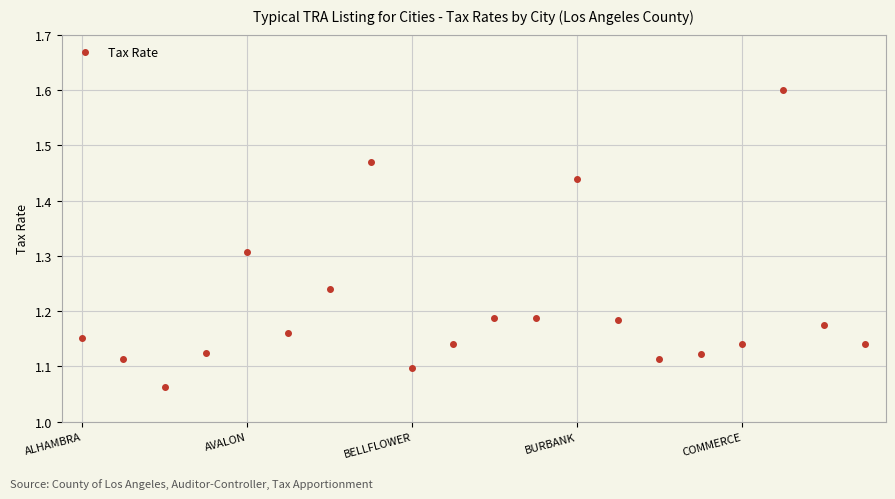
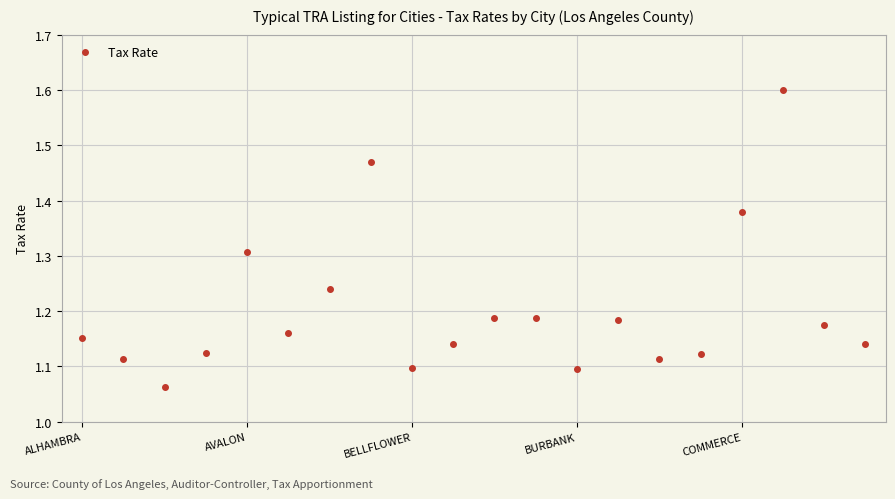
  {
    "ALHAMBRA": 1.15,
    "AVALON": 1.31,
    "BELLFLOWER": 1.10,
-   "BURBANK": 1.44,
-   "COMMERCE": 1.14
+   "BURBANK": 1.10,
+   "COMMERCE": 1.38
  }
